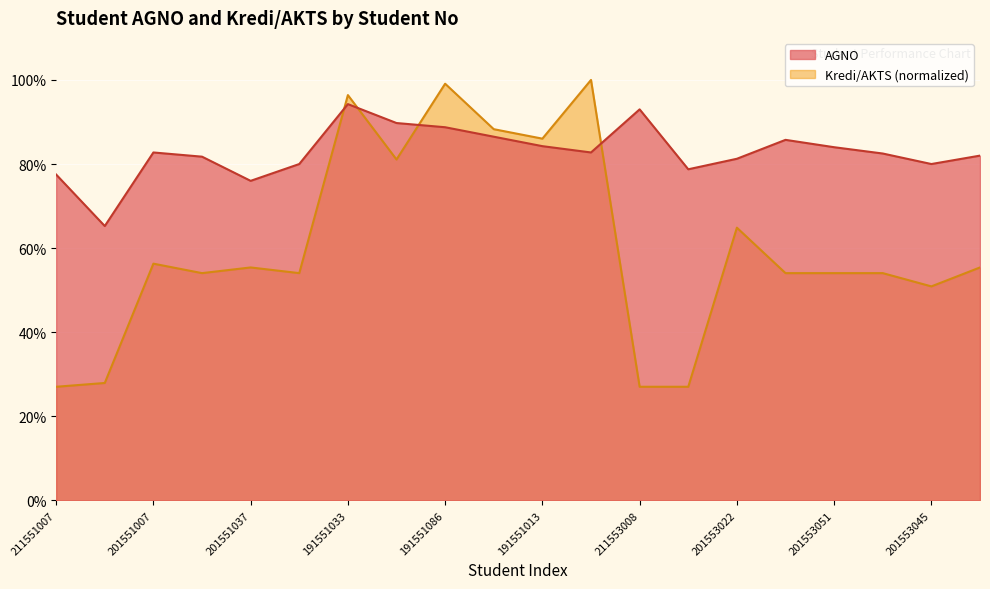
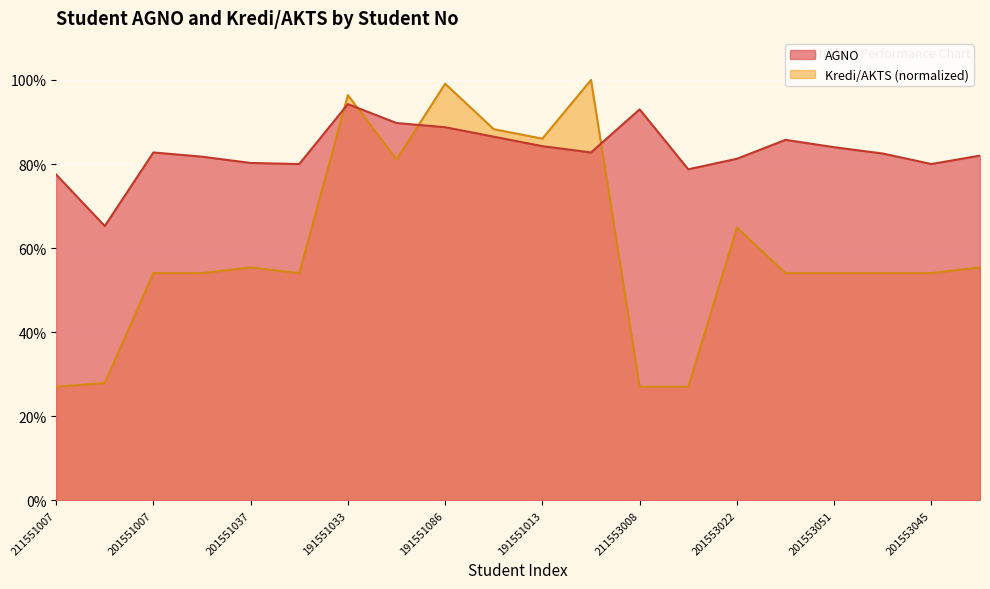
  {
    "AGNO": {
      "211551007": "78%",
      "201551007": "83%",
-     "201551037": "76%",
+     "201551037": "80%",
      "191551033": "94%",
      "191551086": "89%",
      "191551013": "84%",
      "211553008": "93%",
      "201553022": "81%",
      "201553051": "84%",
      "201553045": "80%"
    },
    "Kredi/AKTS (normalized)": {
      "211551007": "27%",
-     "201551007": "56%",
+     "201551007": "54%",
      "201551037": "55%",
      "191551033": "96%",
      "191551086": "99%",
      "191551013": "86%",
      "211553008": "27%",
      "201553022": "65%",
      "201553051": "54%",
-     "201553045": "51%"
+     "201553045": "54%"
    }
  }
